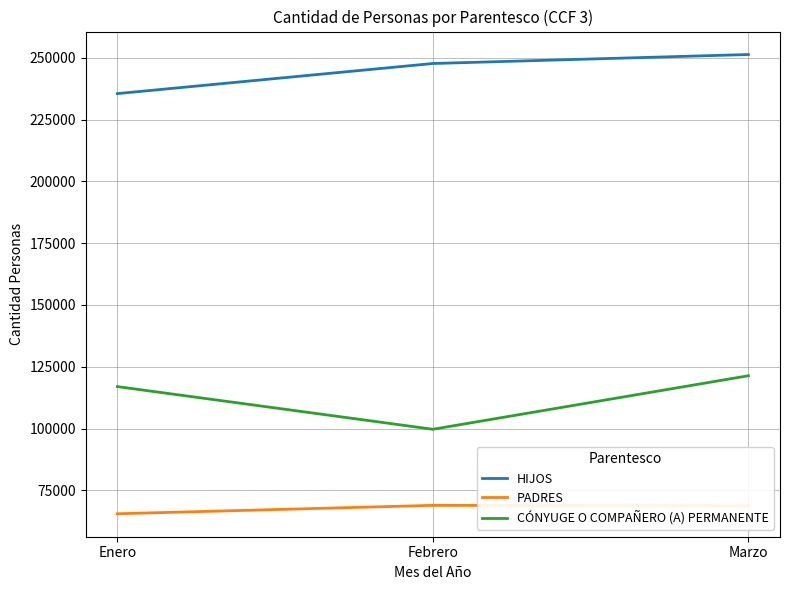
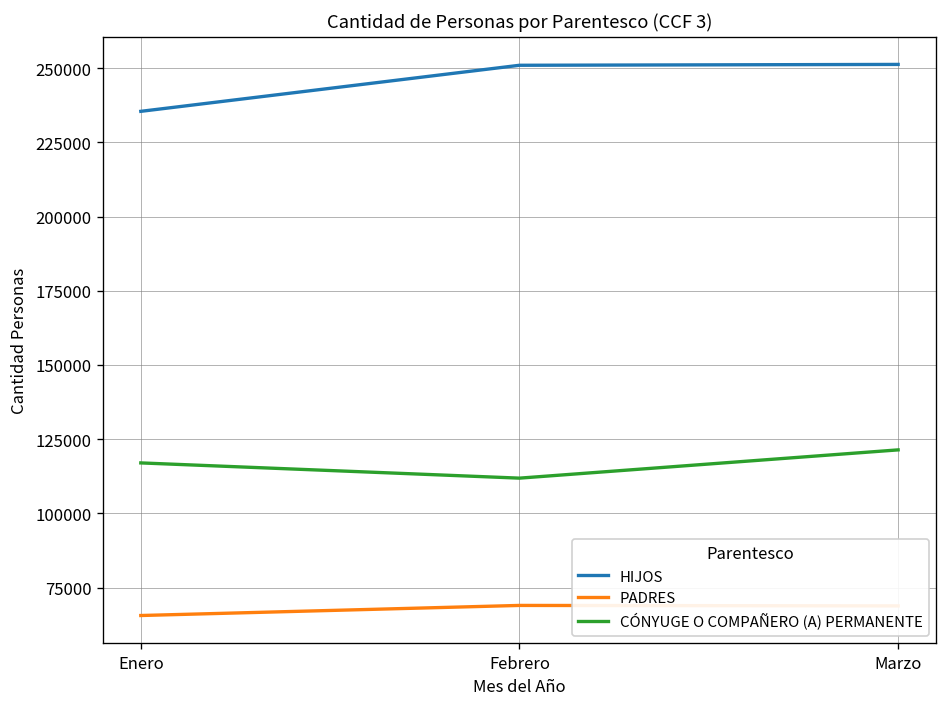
  {
    "HIJOS": {
      "Enero": 235000,
-     "Febrero": 248000,
+     "Febrero": 251000,
      "Marzo": 251000
    },
    "PADRES": {
      "Enero": 66000,
      "Febrero": 69000
    },
    "CÓNYUGE O COMPAÑERO (A) PERMANENTE": {
      "Enero": 117000,
-     "Febrero": 100000,
+     "Febrero": 112000,
      "Marzo": 121000
    }
  }
